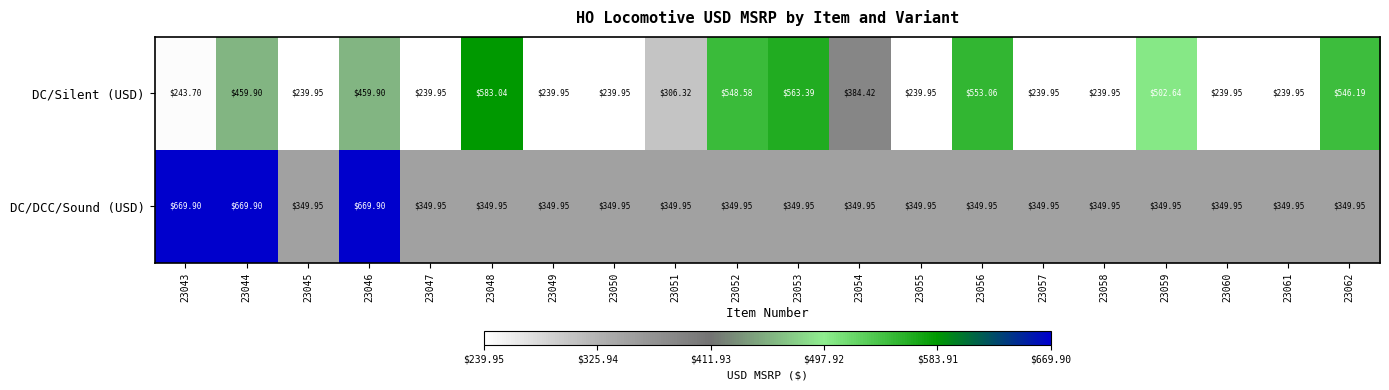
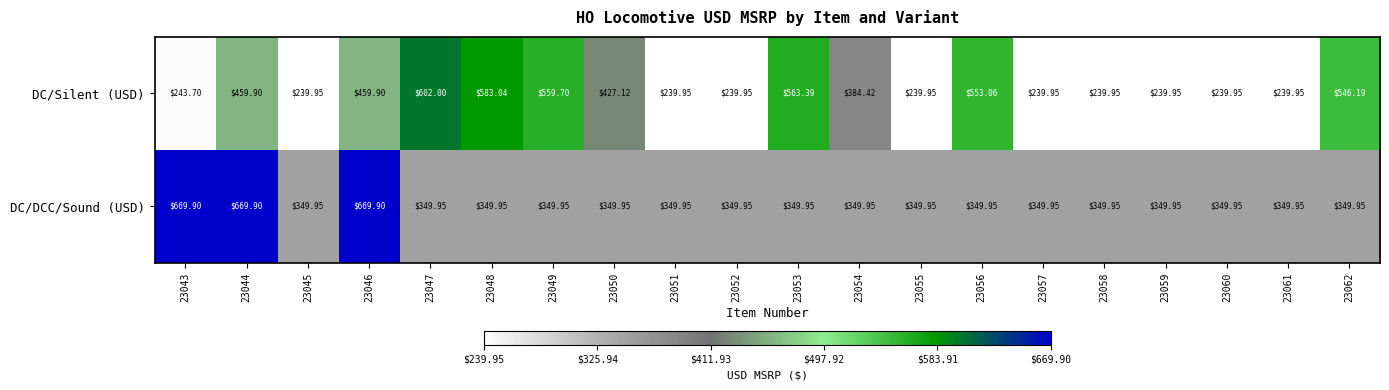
  {
    "DC/Silent (USD)": {
      "23043": "$243.70",
      "23044": "$459.90",
      "23045": "$239.95",
      "23046": "$459.90",
-     "23047": "$239.95",
+     "23047": "$602.00",
      "23048": "$583.04",
-     "23049": "$239.95",
-     "23050": "$239.95",
-     "23051": "$306.32",
-     "23052": "$548.58",
+     "23049": "$559.70",
+     "23050": "$427.12",
+     "23051": "$239.95",
+     "23052": "$239.95",
      "23053": "$563.39",
      "23054": "$384.42",
      "23055": "$239.95",
      "23056": "$553.06",
      "23057": "$239.95",
      "23058": "$239.95",
-     "23059": "$502.64",
+     "23059": "$239.95",
      "23060": "$239.95",
      "23061": "$239.95",
      "23062": "$546.19"
    },
    "DC/DCC/Sound (USD)": {
      "23043": "$669.90",
      "23044": "$669.90",
      "23045": "$349.95",
      "23046": "$669.90",
      "23047": "$349.95",
      "23048": "$349.95",
      "23049": "$349.95",
      "23050": "$349.95",
      "23051": "$349.95",
      "23052": "$349.95",
      "23053": "$349.95",
      "23054": "$349.95",
      "23055": "$349.95",
      "23056": "$349.95",
      "23057": "$349.95",
      "23058": "$349.95",
      "23059": "$349.95",
      "23060": "$349.95",
      "23061": "$349.95",
      "23062": "$349.95"
    }
  }
